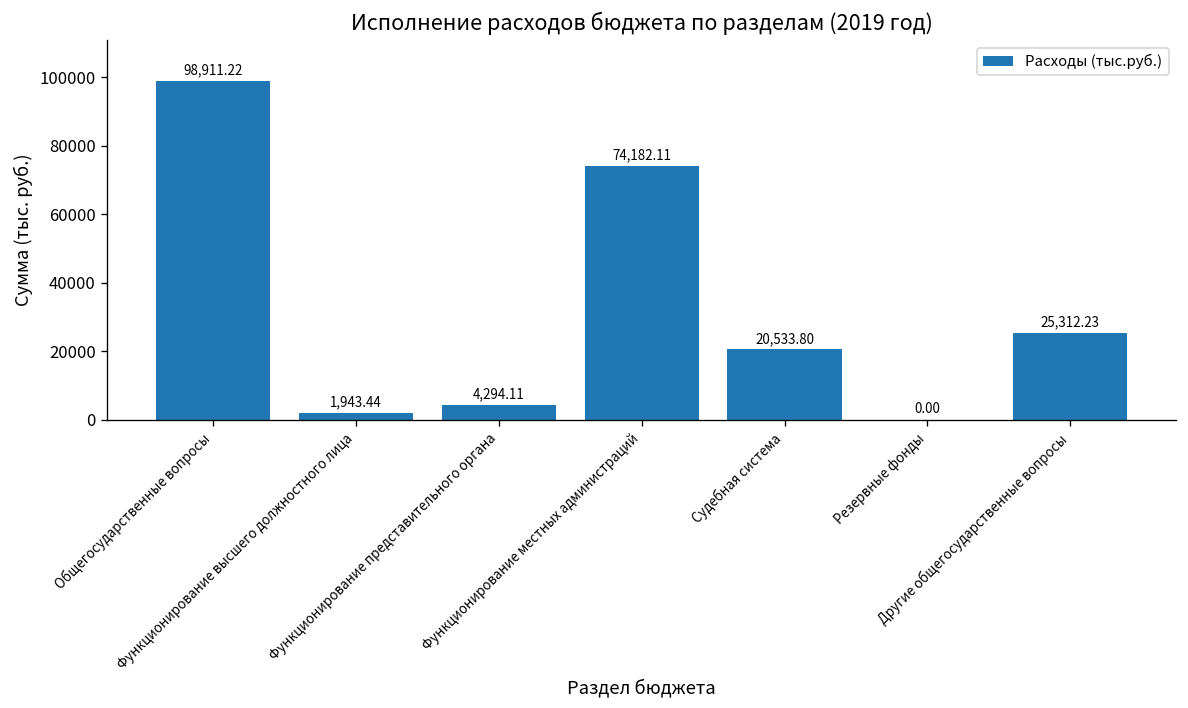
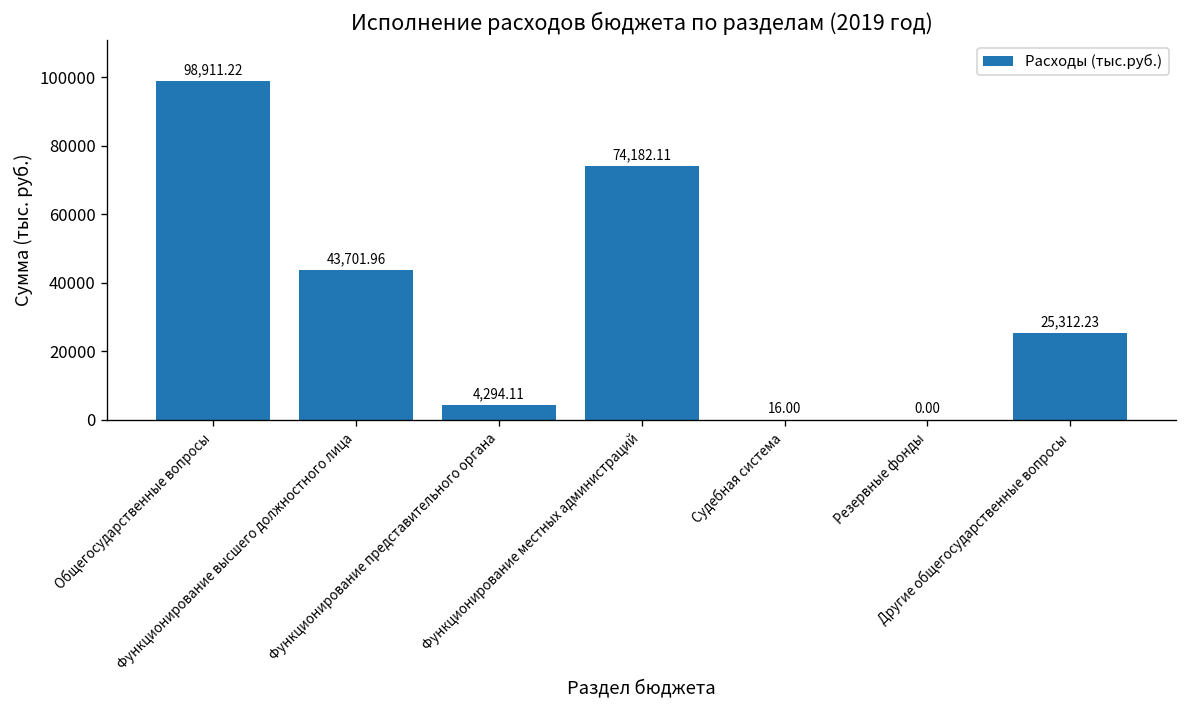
  {
    "Общегосударственные вопросы": "98,911.22",
-   "Функционирование высшего должностного лица": "1,943.44",
+   "Функционирование высшего должностного лица": "43,701.96",
    "Функционирование представительного органа": "4,294.11",
    "Функционирование местных администраций": "74,182.11",
-   "Судебная система": "20,533.80",
+   "Судебная система": "16.00",
    "Резервные фонды": "0.00",
    "Другие общегосударственные вопросы": "25,312.23"
  }
